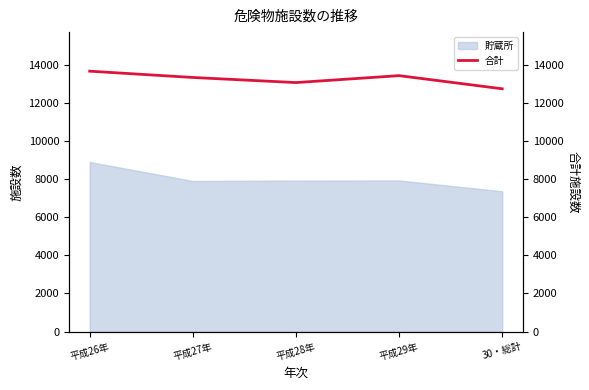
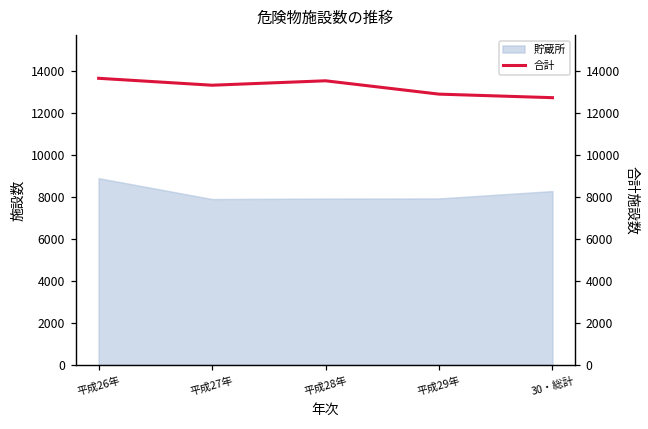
  {
    "貯蔵所": {
      "平成26年": 8900,
      "平成27年": 7900,
      "平成28年": 7900,
      "平成29年": 7900,
-     "30・総計": 7400
+     "30・総計": 8300
    },
    "合計": {
      "平成26年": 13700,
      "平成27年": 13300,
-     "平成28年": 13100,
-     "平成29年": 13400,
+     "平成28年": 13500,
+     "平成29年": 12900,
      "30・総計": 12700
    }
  }
